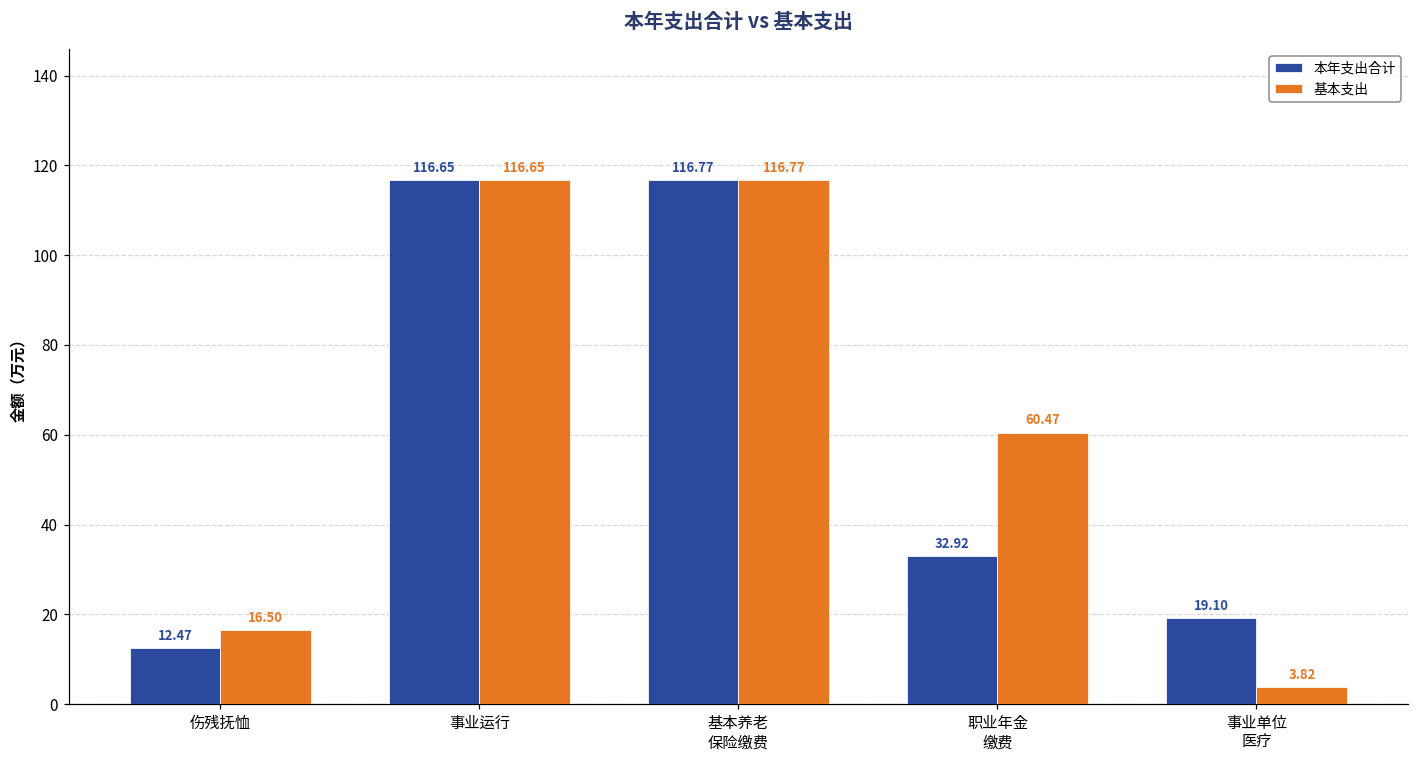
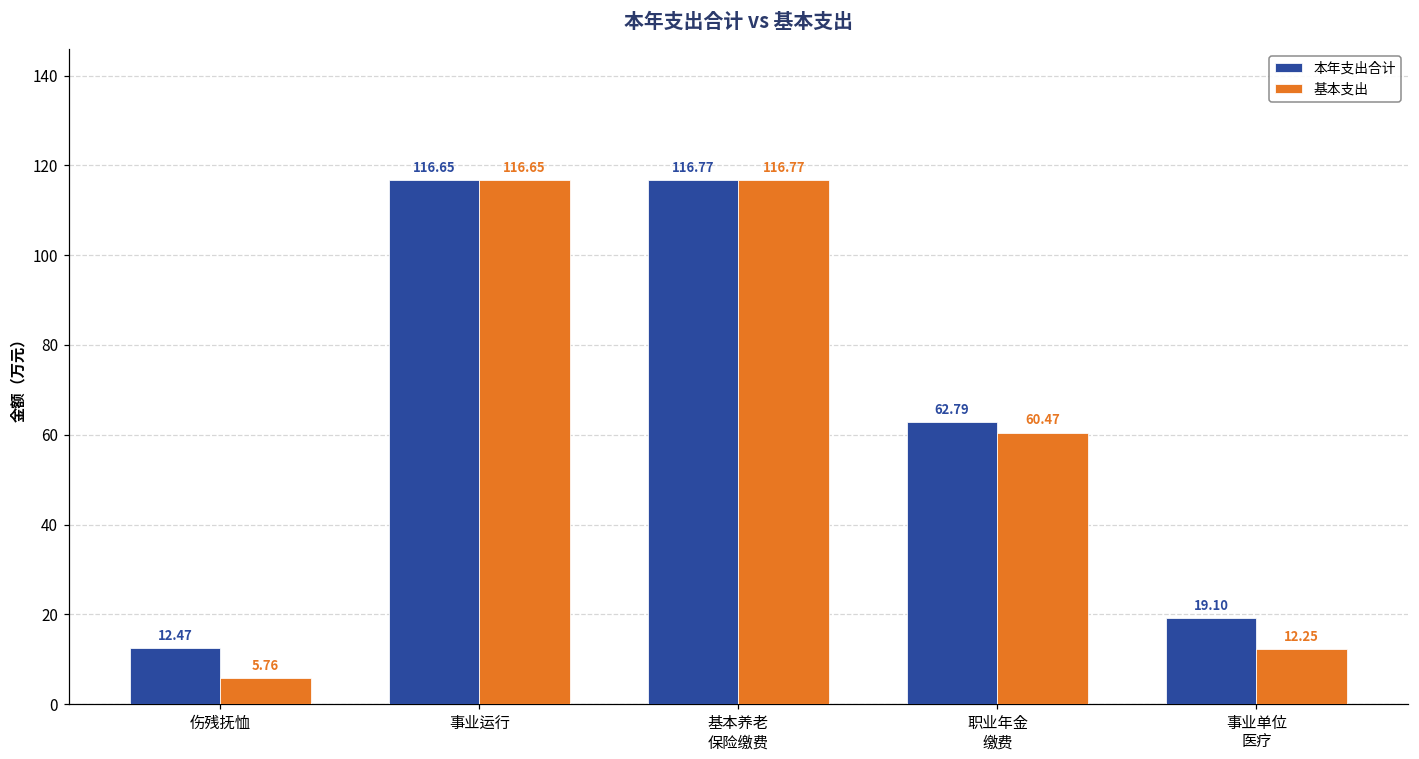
  {
    "本年支出合计": {
      "伤残抚恤": 12.47,
      "事业运行": 116.65,
      "基本养老 保险缴费": 116.77,
-     "职业年金 缴费": 32.92,
+     "职业年金 缴费": 62.79,
      "事业单位 医疗": 19.10
    },
    "基本支出": {
-     "伤残抚恤": 16.50,
+     "伤残抚恤": 5.76,
      "事业运行": 116.65,
      "基本养老 保险缴费": 116.77,
      "职业年金 缴费": 60.47,
-     "事业单位 医疗": 3.82
+     "事业单位 医疗": 12.25
    }
  }
